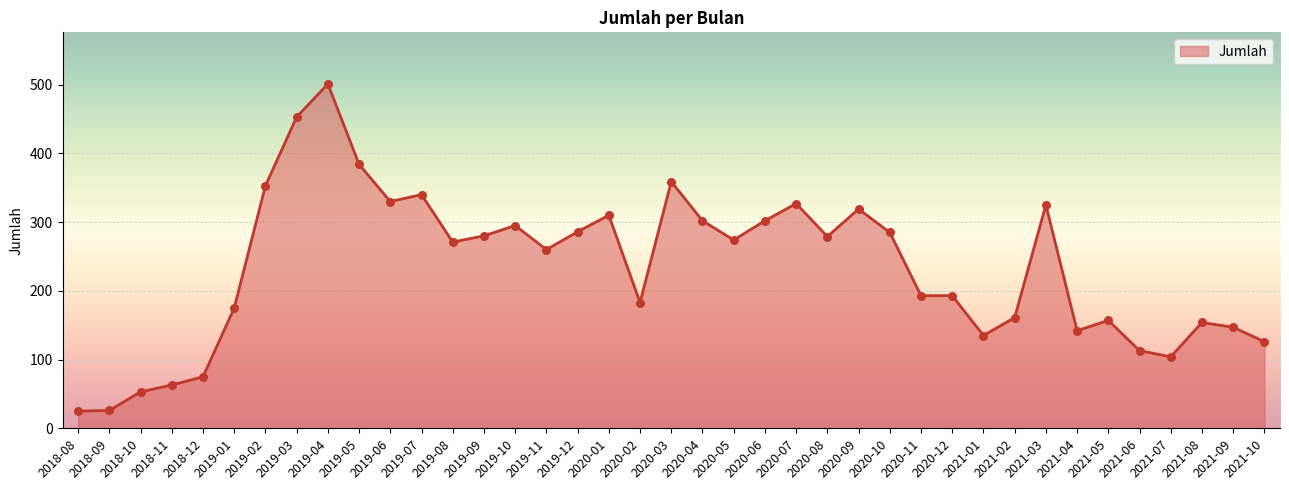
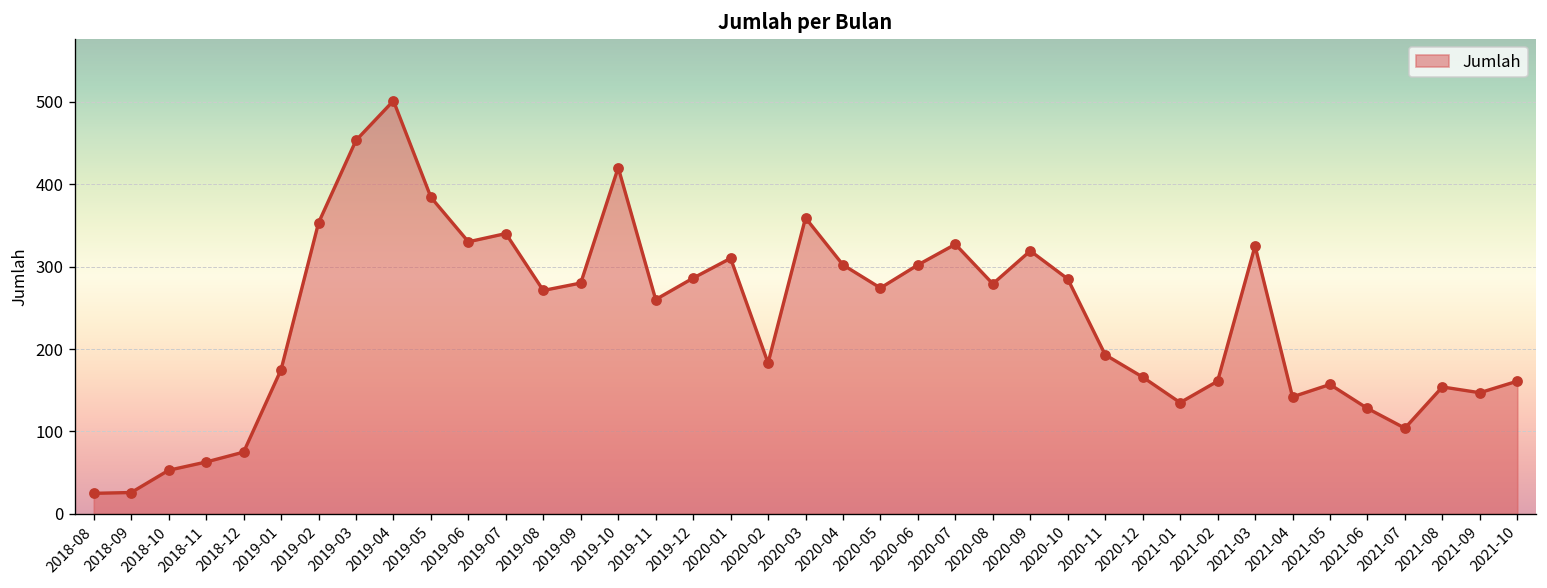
  {
    "2018-08": 30,
    "2018-09": 30,
    "2018-10": 50,
    "2018-11": 60,
    "2018-12": 80,
    "2019-01": 180,
    "2019-02": 350,
    "2019-03": 450,
    "2019-04": 500,
    "2019-05": 380,
    "2019-06": 330,
    "2019-07": 340,
    "2019-08": 270,
    "2019-09": 280,
-   "2019-10": 300,
+   "2019-10": 420,
    "2019-11": 260,
    "2019-12": 290,
    "2020-01": 310,
    "2020-02": 180,
    "2020-03": 360,
    "2020-04": 300,
    "2020-05": 270,
    "2020-06": 300,
    "2020-07": 330,
    "2020-08": 280,
    "2020-09": 320,
    "2020-10": 290,
    "2020-11": 190,
-   "2020-12": 190,
+   "2020-12": 170,
    "2021-01": 140,
    "2021-02": 160,
    "2021-03": 330,
    "2021-04": 140,
    "2021-05": 160,
-   "2021-06": 110,
+   "2021-06": 130,
    "2021-07": 100,
    "2021-08": 150,
    "2021-09": 150,
-   "2021-10": 130
+   "2021-10": 160
  }
